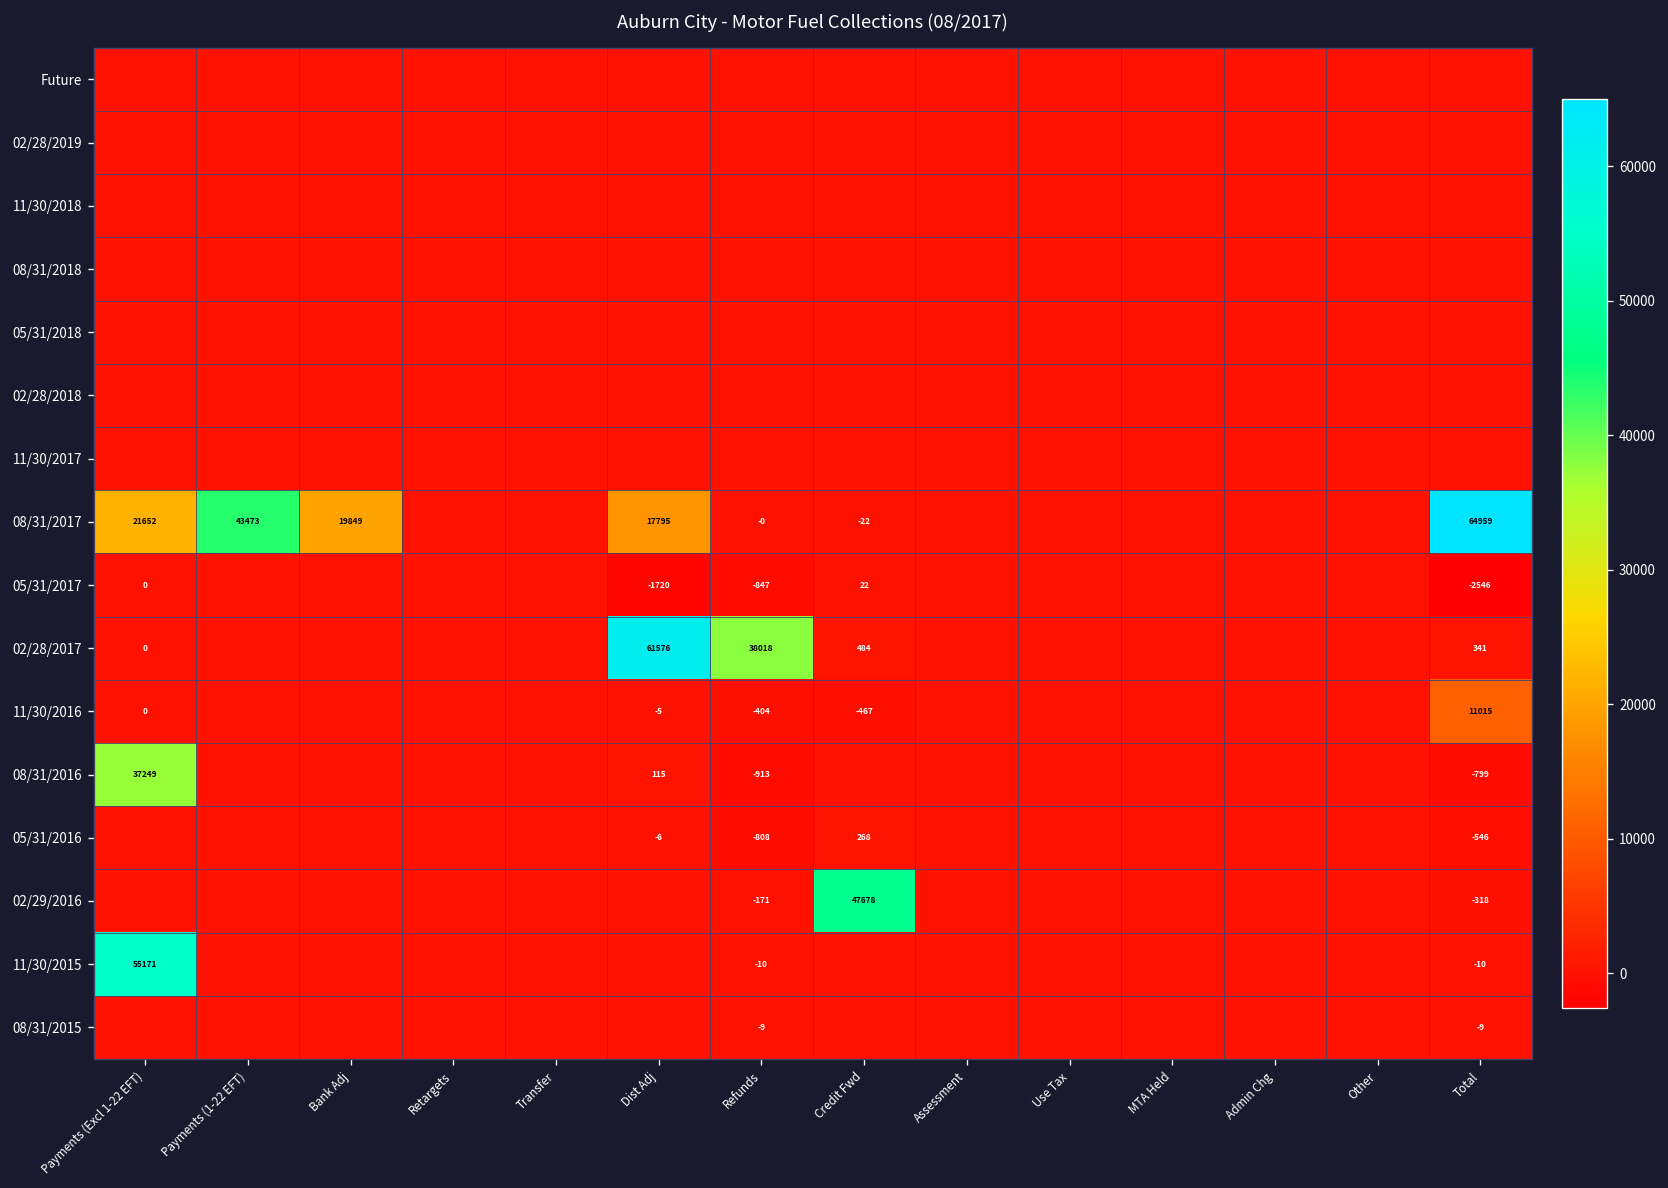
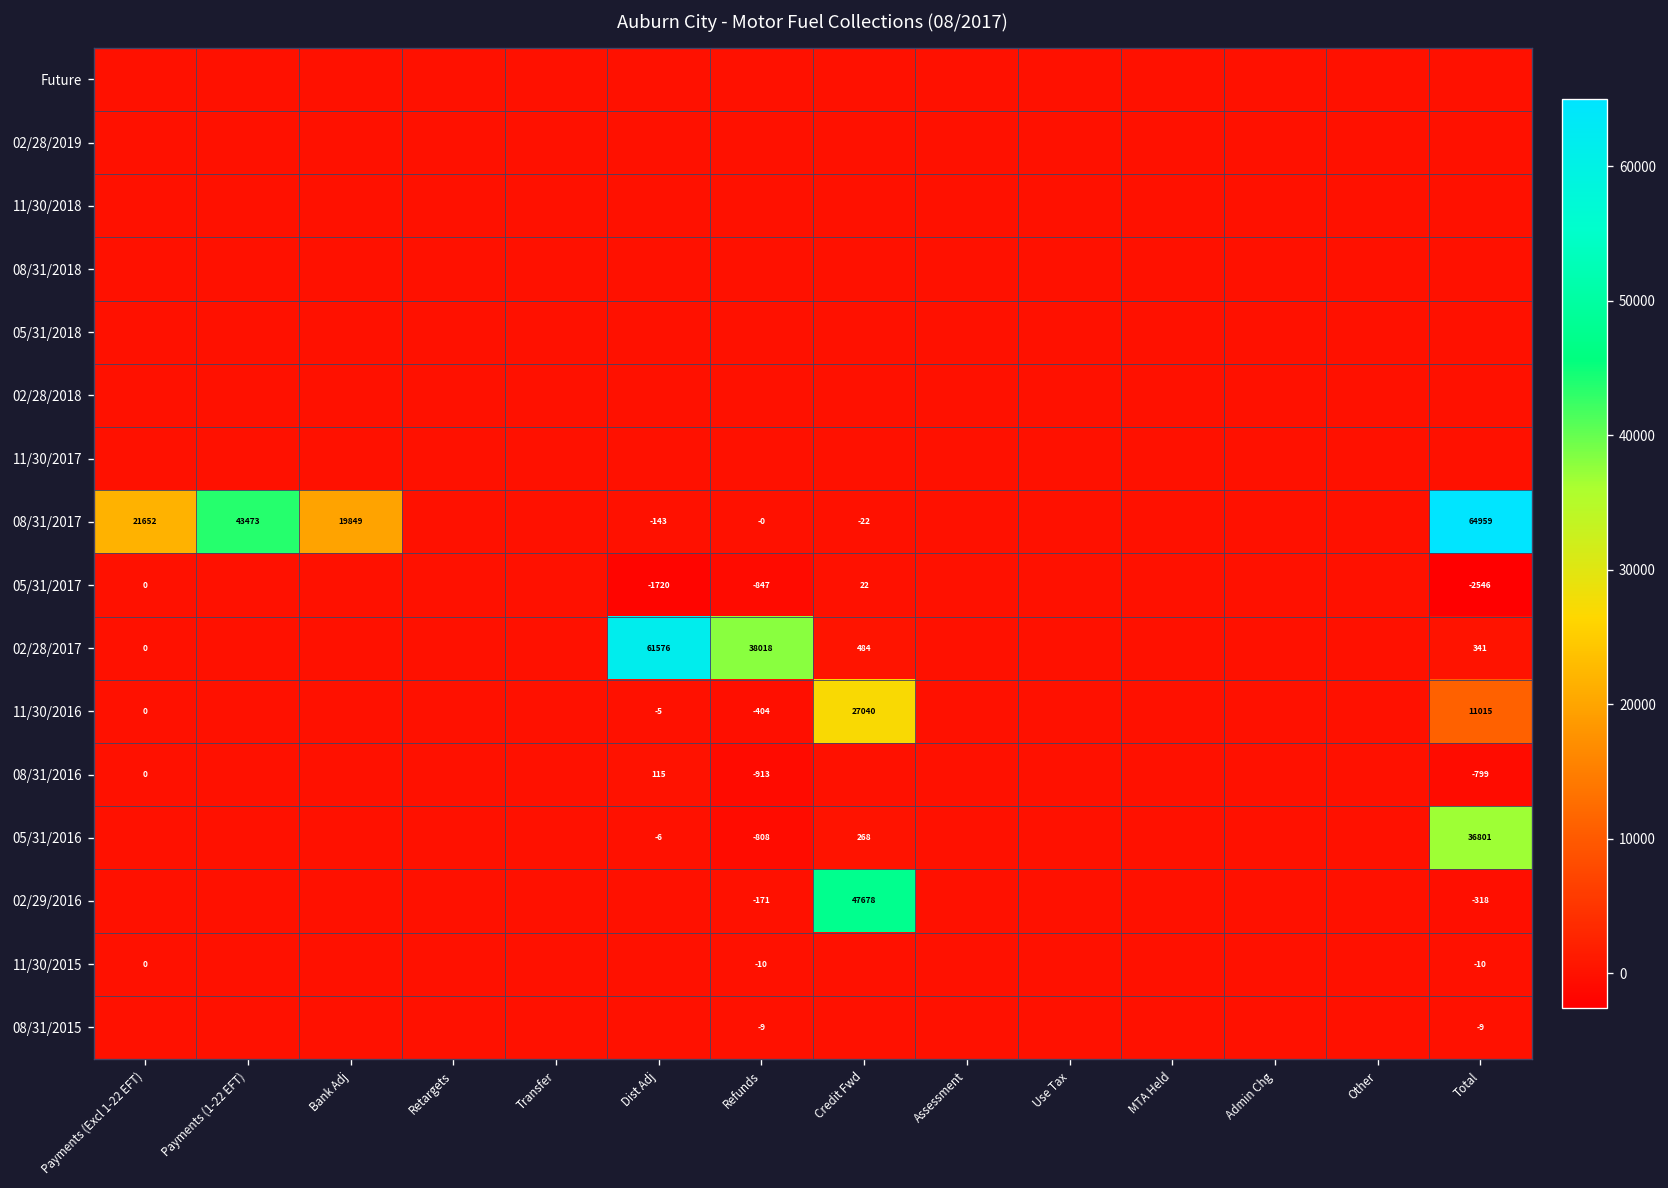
  {
    "08/31/2017": {
      "Payments (Excl 1-22 EFT)": 21652,
      "Payments (1-22 EFT)": 43473,
      "Bank Adj": 19849,
-     "Dist Adj": 17795,
+     "Dist Adj": -143,
      "Refunds": -0,
      "Credit Fwd": -22,
      "Total": 64959
    },
    "05/31/2017": {
      "Payments (Excl 1-22 EFT)": 0,
      "Dist Adj": -1720,
      "Refunds": -847,
      "Credit Fwd": 22,
      "Total": -2546
    },
    "02/28/2017": {
      "Payments (Excl 1-22 EFT)": 0,
      "Dist Adj": 61576,
      "Refunds": 38018,
      "Credit Fwd": 484,
      "Total": 341
    },
    "11/30/2016": {
      "Payments (Excl 1-22 EFT)": 0,
      "Dist Adj": -5,
      "Refunds": -404,
-     "Credit Fwd": -467,
+     "Credit Fwd": 27040,
      "Total": 11015
    },
    "08/31/2016": {
-     "Payments (Excl 1-22 EFT)": 37249,
+     "Payments (Excl 1-22 EFT)": 0,
      "Dist Adj": 115,
      "Refunds": -913,
      "Total": -799
    },
    "05/31/2016": {
      "Dist Adj": -6,
      "Refunds": -808,
      "Credit Fwd": 268,
-     "Total": -546
+     "Total": 36801
    },
    "02/29/2016": {
      "Refunds": -171,
      "Credit Fwd": 47678,
      "Total": -318
    },
    "11/30/2015": {
-     "Payments (Excl 1-22 EFT)": 55171,
+     "Payments (Excl 1-22 EFT)": 0,
      "Refunds": -10,
      "Total": -10
    },
    "08/31/2015": {
      "Refunds": -9,
      "Total": -9
    }
  }
